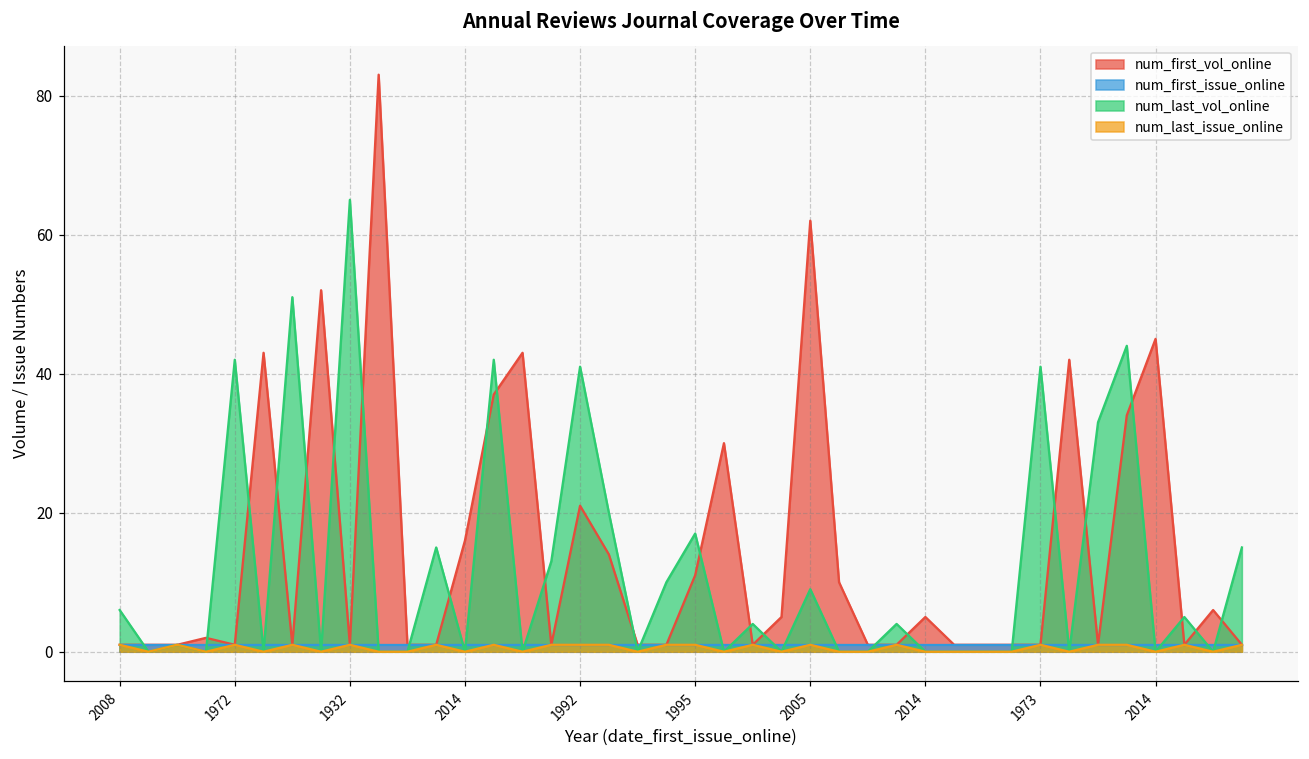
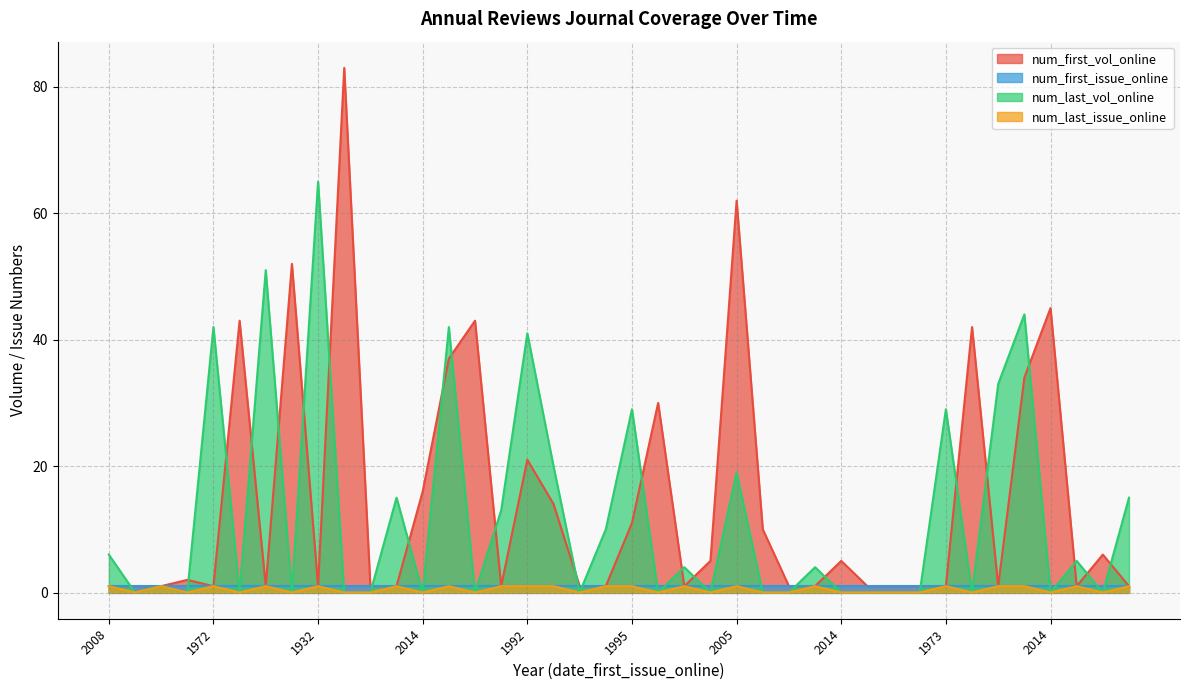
  {
    "num_first_vol_online": {
      "1992": 21,
      "1995": 11,
      "2005": 62
    },
    "num_last_vol_online": {
      "1932": 65,
      "1992": 41,
-     "1995": 17,
-     "2005": 9,
-     "1973": 41
+     "1995": 29,
+     "2005": 19,
+     "1973": 29
    }
  }
